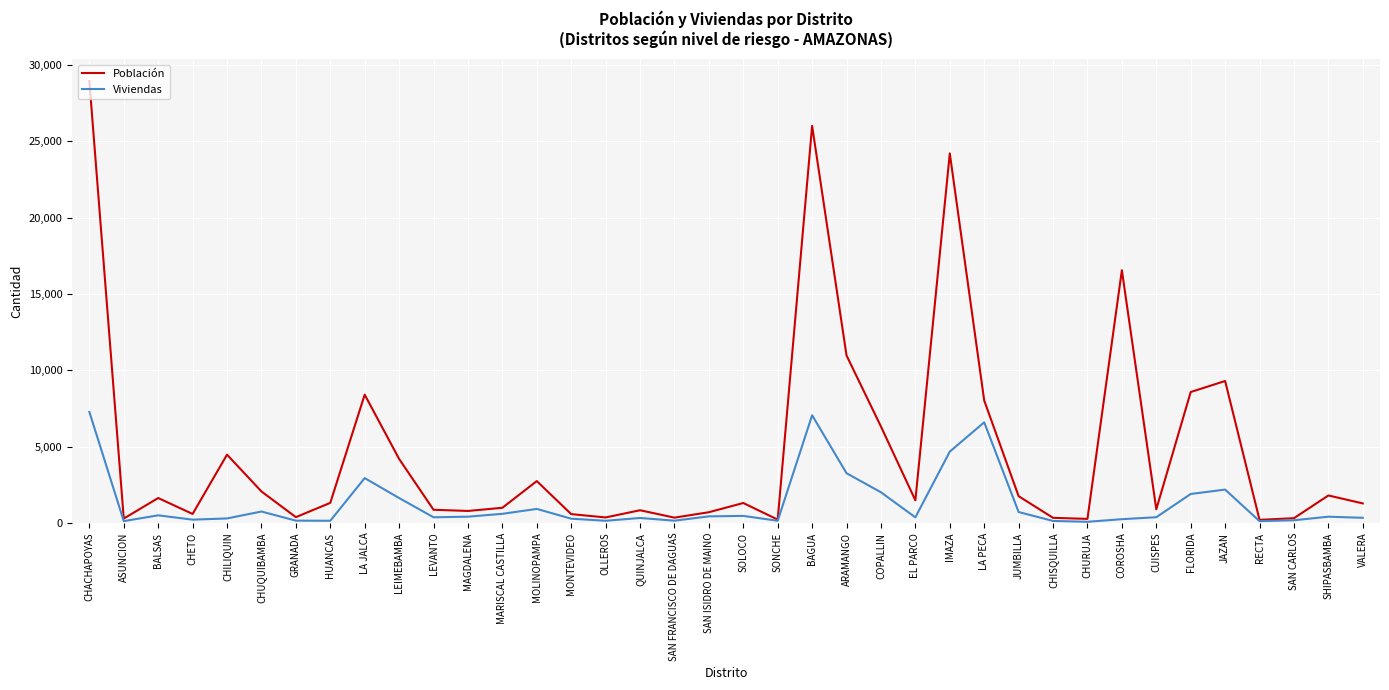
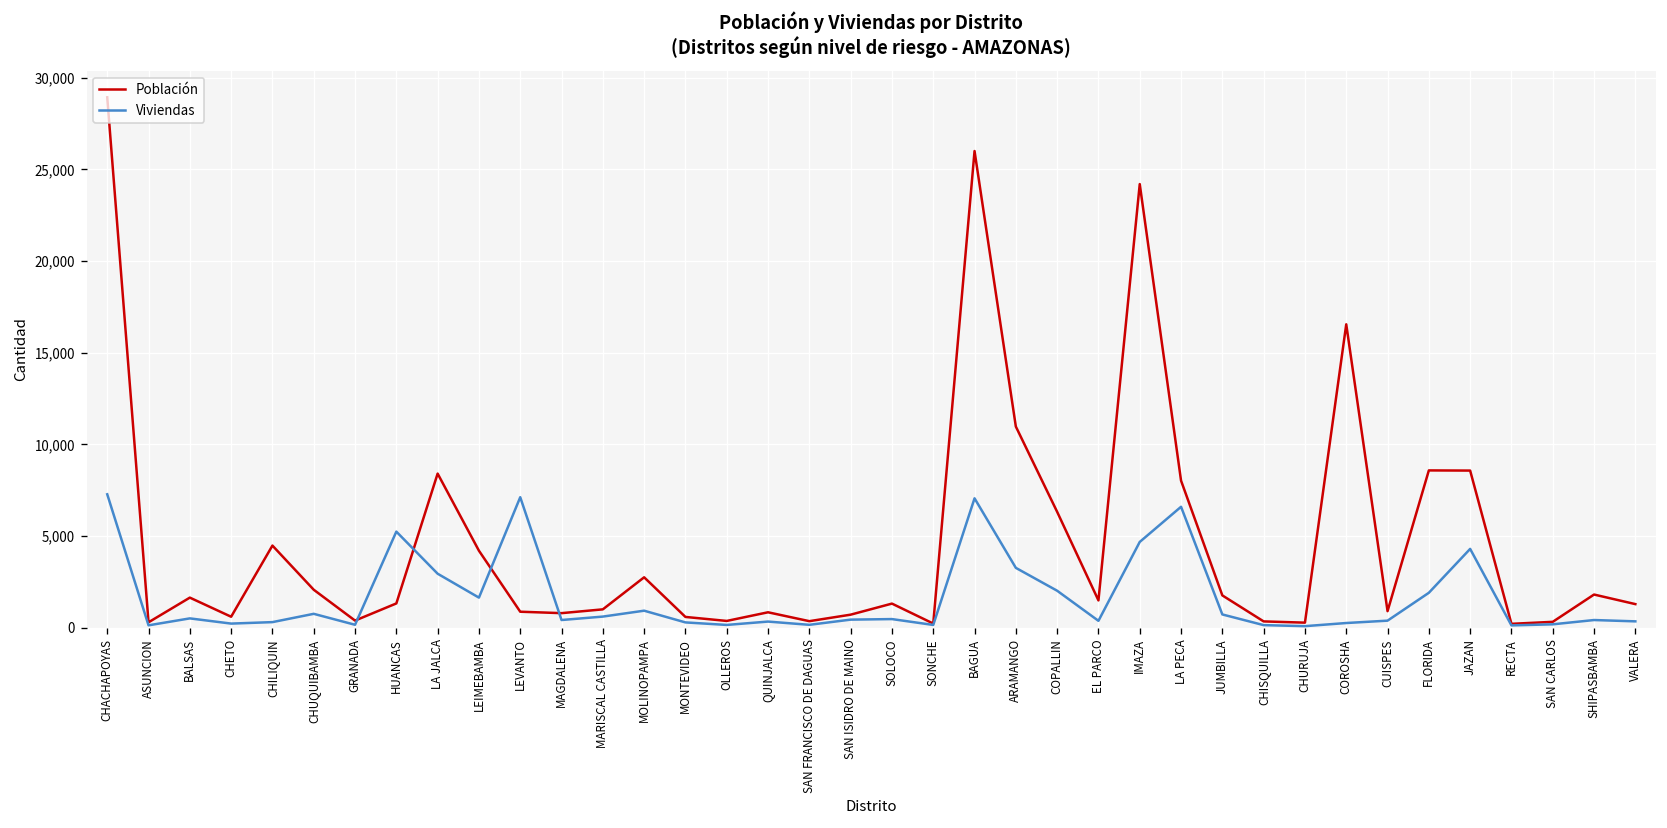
  {
    "Población": {
      "BALSAS": "1,600",
      "CHETO": "600",
      "CHILIQUIN": "4,500",
      "CHUQUIBAMBA": "2,100",
      "GRANADA": "400",
      "HUANCAS": "1,300",
      "LA JALCA": "8,400",
      "LEIMEBAMBA": "4,200",
      "LEVANTO": "900",
      "MAGDALENA": "800",
      "MARISCAL CASTILLA": "1,000",
      "MOLINOPAMPA": "2,700",
      "MONTEVIDEO": "600",
      "OLLEROS": "400",
      "QUINJALCA": "800",
      "SAN FRANCISCO DE DAGUAS": "300",
      "SAN ISIDRO DE MAINO": "700",
      "SOLOCO": "1,300",
      "BAGUA": "26,000",
      "ARAMANGO": "11,000",
      "COPALLIN": "6,300",
      "EL PARCO": "1,500",
      "IMAZA": "24,200",
      "LA PECA": "8,000",
      "JUMBILLA": "1,800",
      "CHISQUILLA": "300",
      "CHURUJA": "300",
      "COROSHA": "16,500",
      "CUISPES": "900",
      "FLORIDA": "8,600",
-     "JAZAN": "9,300",
+     "JAZAN": "8,600",
      "SHIPASBAMBA": "1,800",
      "VALERA": "1,300"
    },
    "Viviendas": {
      "CHACHAPOYAS": "7,300",
      "BALSAS": "500",
      "CHETO": "200",
      "CHILIQUIN": "300",
      "CHUQUIBAMBA": "800",
      "GRANADA": "200",
-     "HUANCAS": "100",
+     "HUANCAS": "5,200",
      "LA JALCA": "2,900",
      "LEIMEBAMBA": "1,600",
-     "LEVANTO": "400",
+     "LEVANTO": "7,100",
      "MAGDALENA": "400",
      "MARISCAL CASTILLA": "600",
      "MOLINOPAMPA": "900",
      "MONTEVIDEO": "300",
      "OLLEROS": "100",
      "QUINJALCA": "300",
      "SAN FRANCISCO DE DAGUAS": "200",
      "SAN ISIDRO DE MAINO": "400",
      "SOLOCO": "500",
      "BAGUA": "7,100",
      "ARAMANGO": "3,300",
      "COPALLIN": "2,000",
      "EL PARCO": "400",
      "IMAZA": "4,700",
      "LA PECA": "6,600",
      "JUMBILLA": "700",
      "CHISQUILLA": "100",
      "CHURUJA": "100",
      "COROSHA": "200",
      "CUISPES": "400",
      "FLORIDA": "1,900",
-     "JAZAN": "2,200",
+     "JAZAN": "4,300",
      "SHIPASBAMBA": "400",
      "VALERA": "300"
    }
  }
